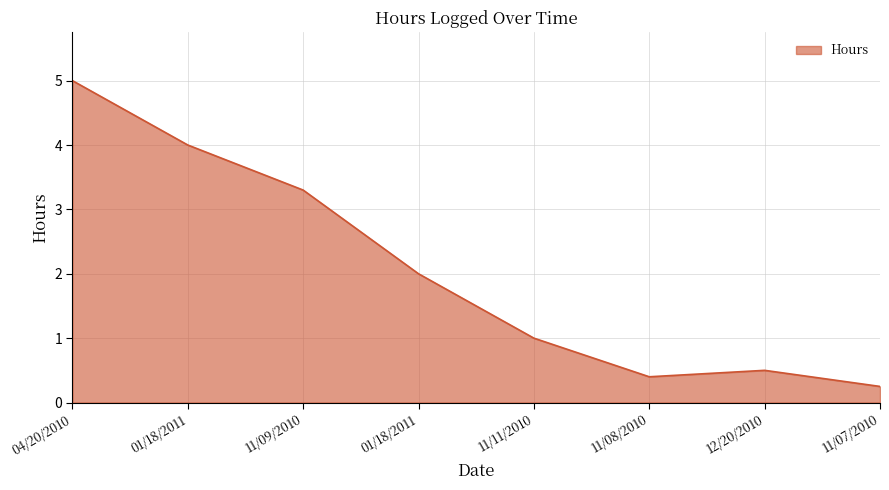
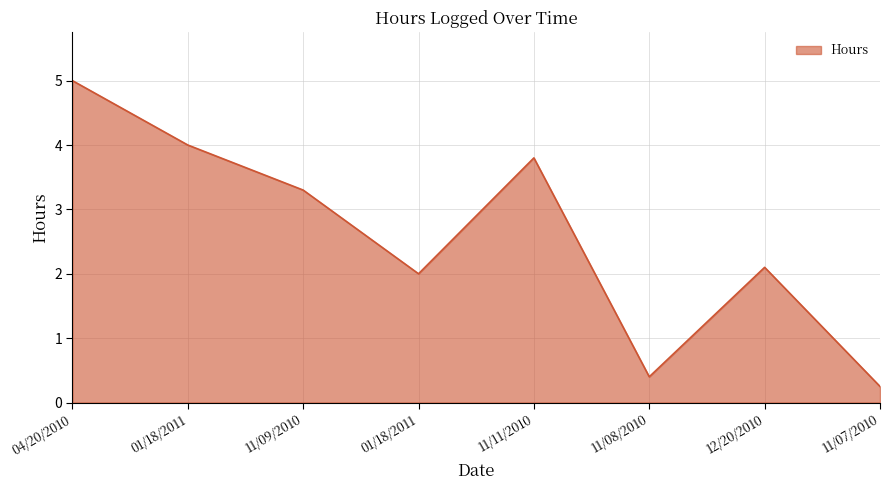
  {
    "04/20/2010": 5.0,
    "11/09/2010": 3.3,
-   "11/11/2010": 1.0,
+   "11/11/2010": 3.8,
    "11/08/2010": 0.4,
-   "12/20/2010": 0.5,
+   "12/20/2010": 2.1,
    "11/07/2010": 0.3
  }
